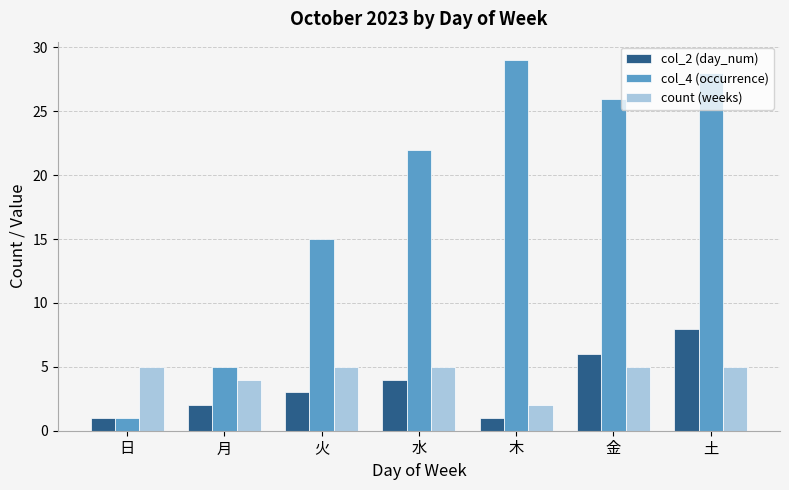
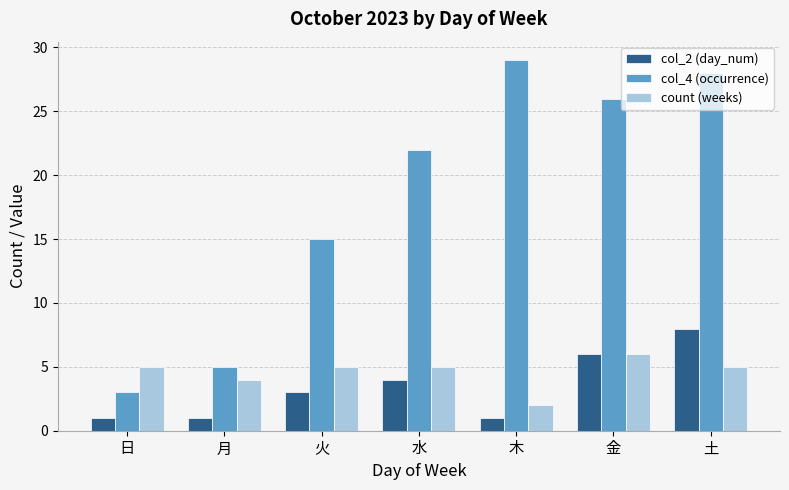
  {
    "col_2 (day_num)": {
      "日": 1,
-     "月": 2,
+     "月": 1,
      "火": 3,
      "水": 4,
      "木": 1,
      "金": 6,
      "土": 8
    },
    "col_4 (occurrence)": {
-     "日": 1,
+     "日": 3,
      "月": 5,
      "火": 15,
      "水": 22,
      "木": 29,
      "金": 26
    },
    "count (weeks)": {
      "日": 5,
      "月": 4,
      "火": 5,
      "水": 5,
      "木": 2,
-     "金": 5,
+     "金": 6,
      "土": 5
    }
  }
